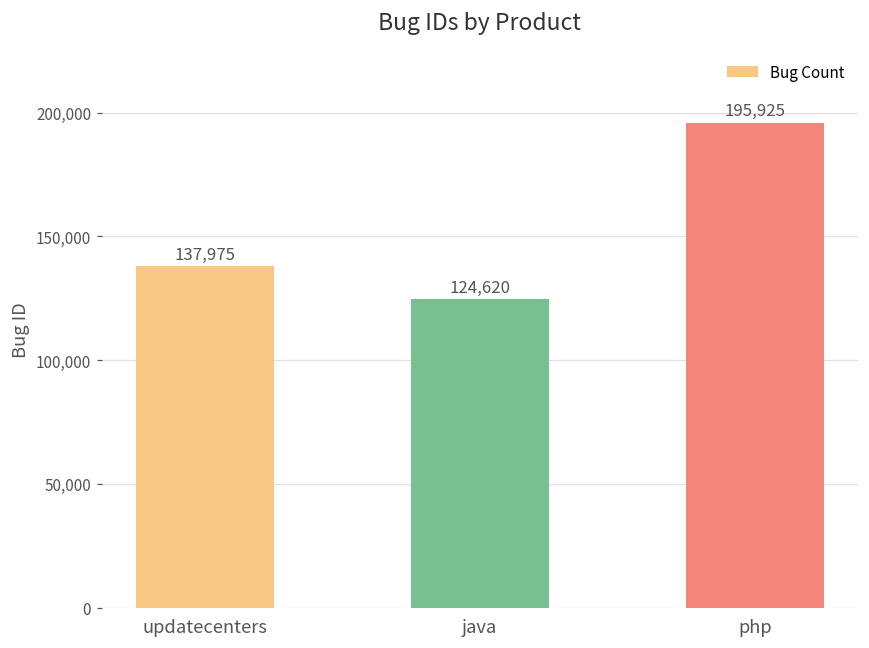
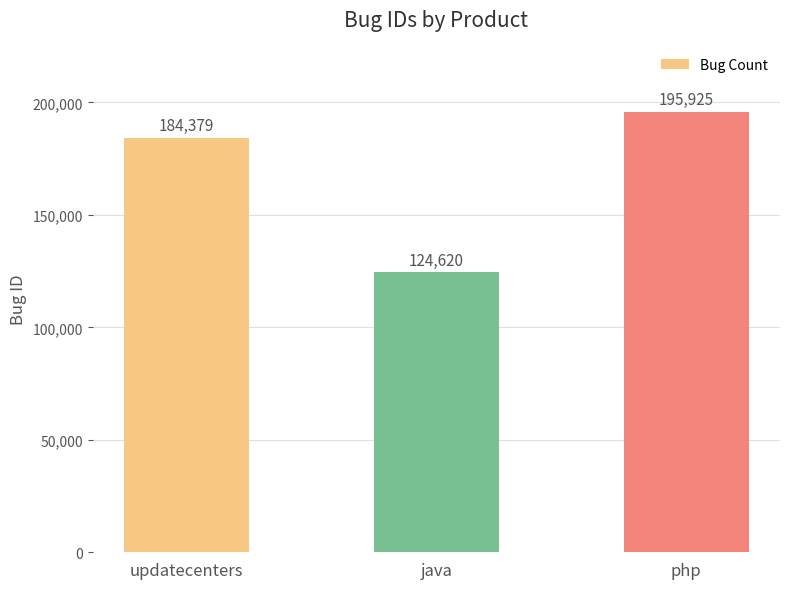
  {
-   "updatecenters": "137,975",
+   "updatecenters": "184,379",
    "java": "124,620",
    "php": "195,925"
  }
